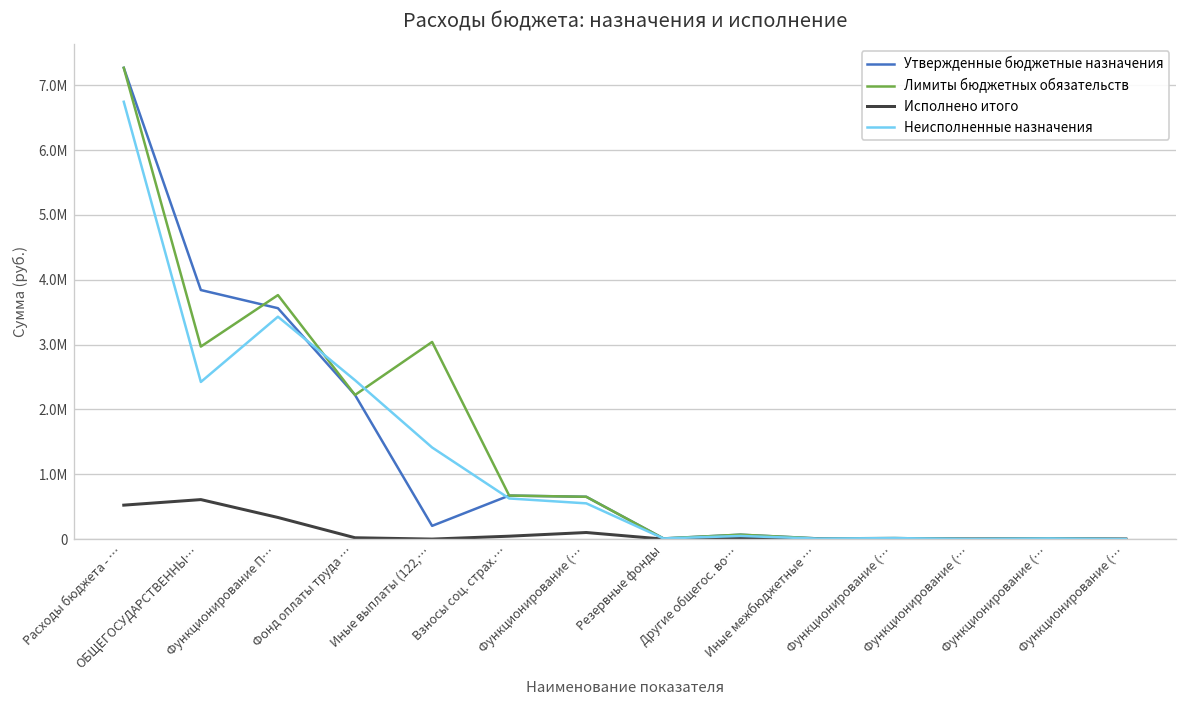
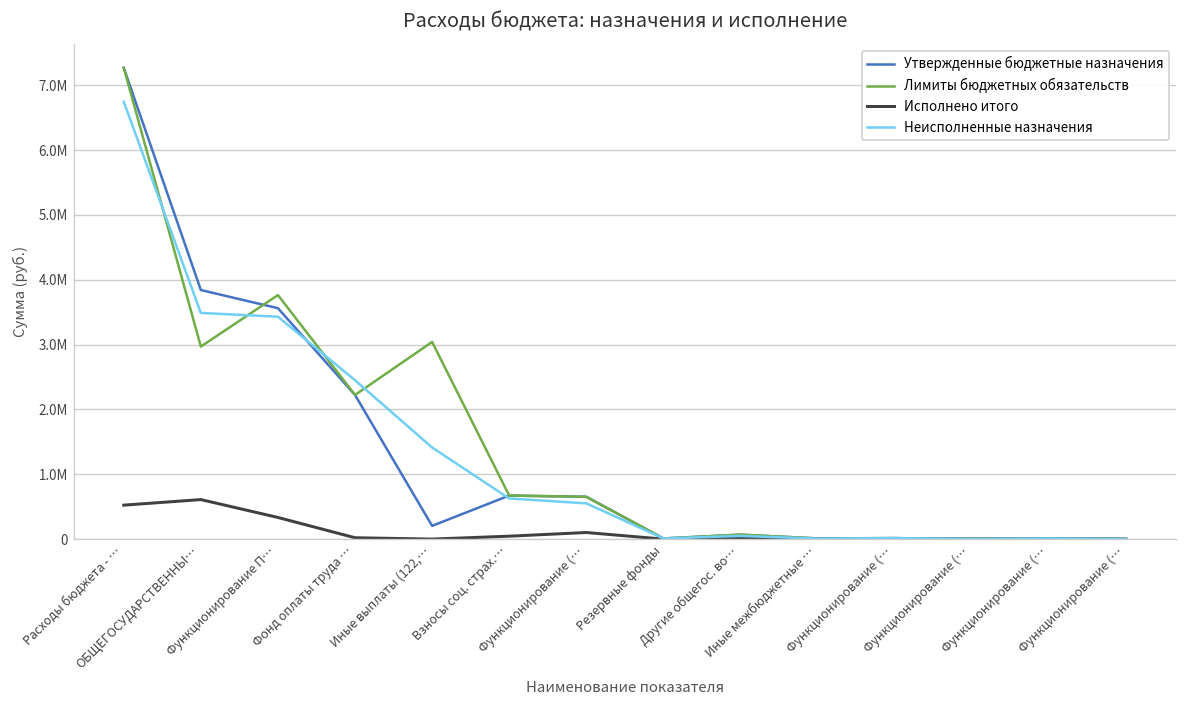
  {
    "Утвержденные бюджетные назначения": {
      "ОБЩЕГОСУДАРСТВЕННЫ…": 3800000,
      "Функционирование П…": 3600000,
      "Иные выплаты (122,…": 200000
    },
    "Лимиты бюджетных обязательств": {
      "ОБЩЕГОСУДАРСТВЕННЫ…": 3000000,
      "Функционирование П…": 3800000,
      "Иные выплаты (122,…": 3000000
    },
    "Исполнено итого": {
      "Расходы бюджета - …": 500000,
      "ОБЩЕГОСУДАРСТВЕННЫ…": 600000,
      "Функционирование П…": 300000,
      "Фонд оплаты труда …": 0,
      "Иные выплаты (122,…": 0,
      "Взносы соц. страх.…": 0
    },
    "Неисполненные назначения": {
      "Расходы бюджета - …": 6700000,
-     "ОБЩЕГОСУДАРСТВЕННЫ…": 2400000,
+     "ОБЩЕГОСУДАРСТВЕННЫ…": 3500000,
      "Функционирование П…": 3400000,
      "Фонд оплаты труда …": 2500000,
      "Иные выплаты (122,…": 1400000
    }
  }
